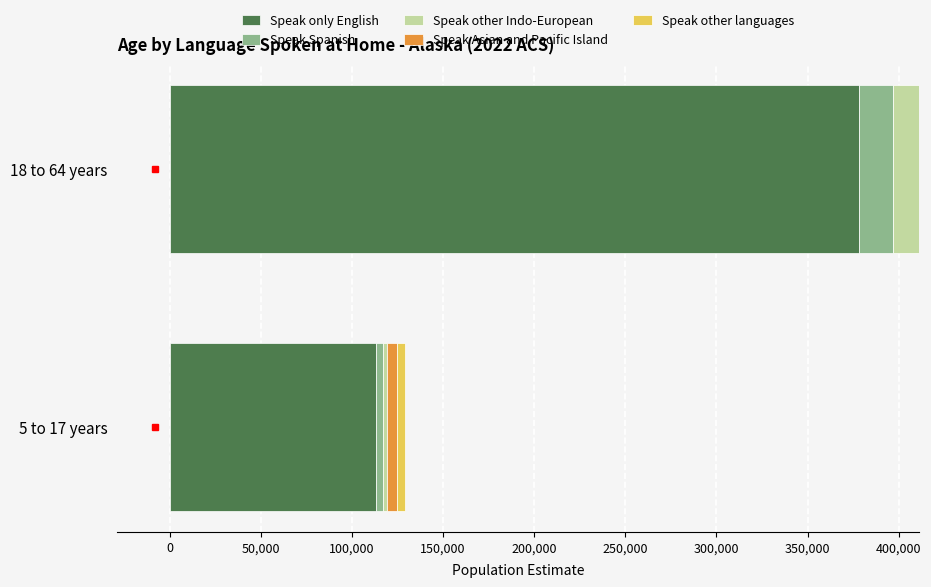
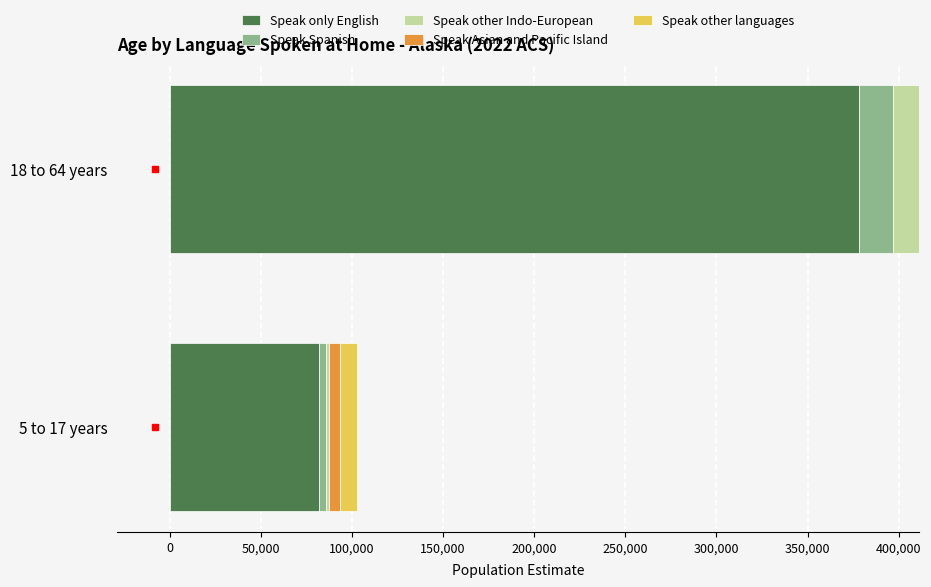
  {
    "Speak only English": {
      "18 to 64 years": "378,000",
-     "5 to 17 years": "113,000"
+     "5 to 17 years": "82,000"
    },
    "Speak Spanish": {
      "18 to 64 years": "19,000",
      "5 to 17 years": "4,000"
    },
    "Speak other Indo-European": {
      "18 to 64 years": "14,000",
      "5 to 17 years": "2,000"
    },
    "Speak Asian and Pacific Island": {
      "18 to 64 years": "0",
      "5 to 17 years": "6,000"
    },
    "Speak other languages": {
      "18 to 64 years": "0",
-     "5 to 17 years": "5,000"
+     "5 to 17 years": "9,000"
    }
  }
